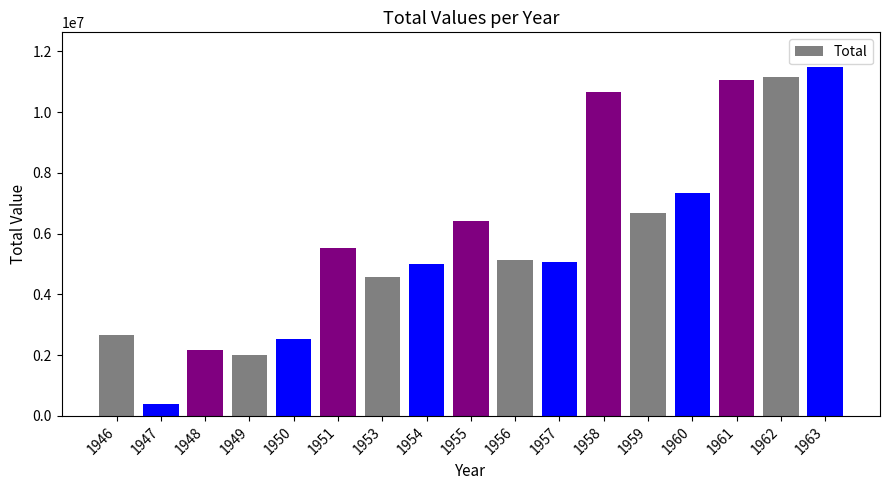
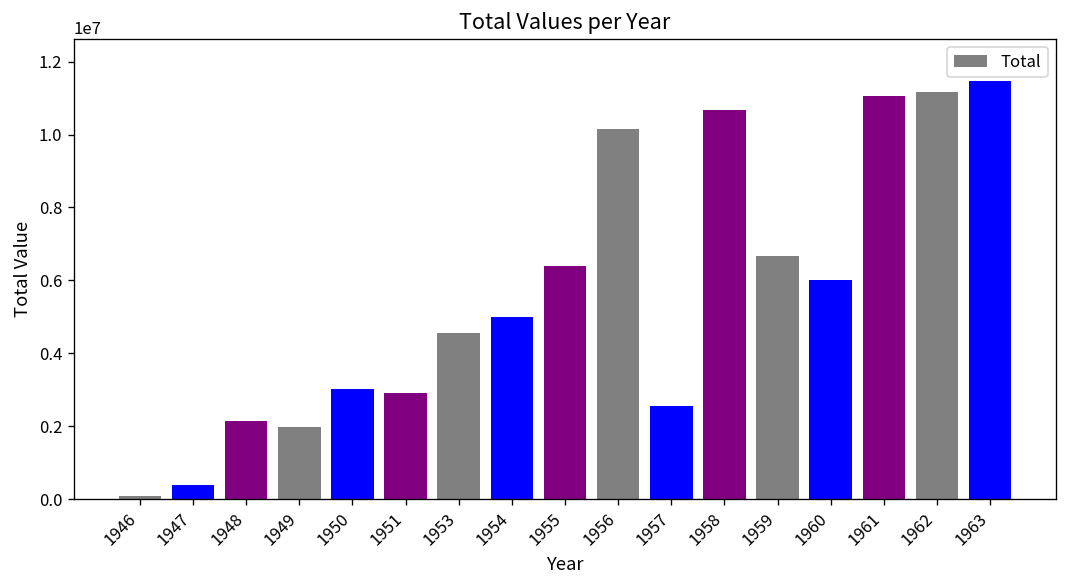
  {
-   "1946": 2700000,
+   "1946": 100000,
    "1947": 400000,
    "1948": 2200000,
    "1949": 2000000,
-   "1950": 2500000,
-   "1951": 5500000,
+   "1950": 3000000,
+   "1951": 2900000,
    "1953": 4600000,
    "1954": 5000000,
    "1955": 6400000,
-   "1956": 5100000,
-   "1957": 5100000,
+   "1956": 10200000,
+   "1957": 2600000,
    "1958": 10700000,
    "1959": 6700000,
-   "1960": 7300000,
+   "1960": 6000000,
    "1961": 11100000,
    "1962": 11200000,
    "1963": 11500000
  }
